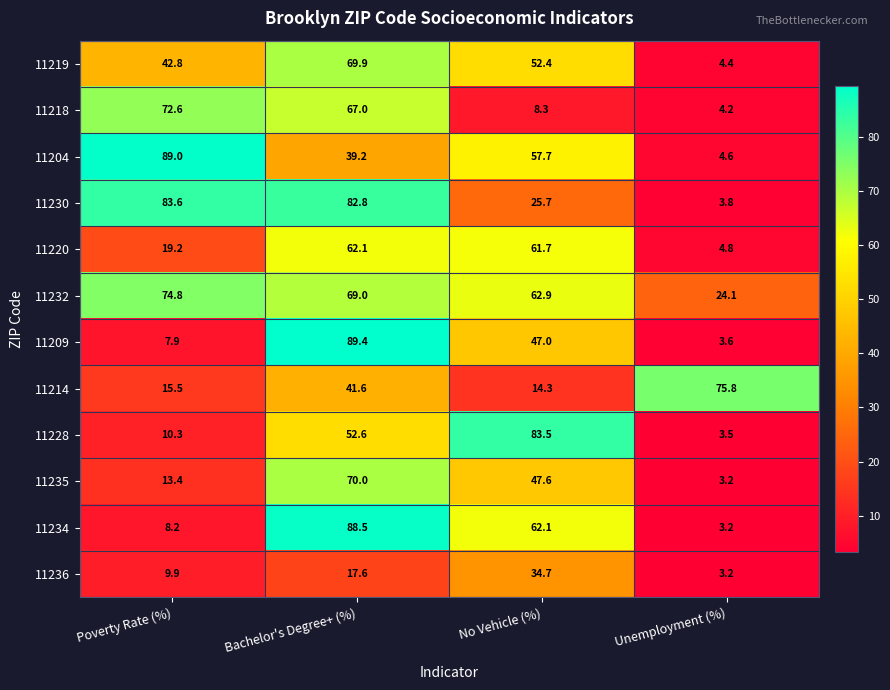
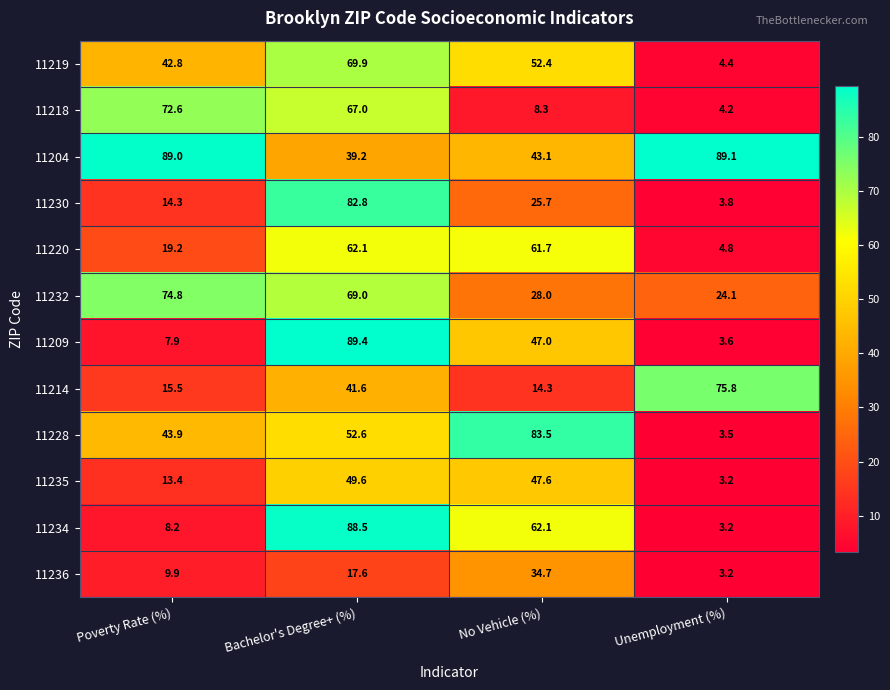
  {
    "11219": {
      "Poverty Rate (%)": 42.8,
      "Bachelor's Degree+ (%)": 69.9,
      "No Vehicle (%)": 52.4,
      "Unemployment (%)": 4.4
    },
    "11218": {
      "Poverty Rate (%)": 72.6,
      "Bachelor's Degree+ (%)": 67.0,
      "No Vehicle (%)": 8.3,
      "Unemployment (%)": 4.2
    },
    "11204": {
      "Poverty Rate (%)": 89.0,
      "Bachelor's Degree+ (%)": 39.2,
-     "No Vehicle (%)": 57.7,
-     "Unemployment (%)": 4.6
+     "No Vehicle (%)": 43.1,
+     "Unemployment (%)": 89.1
    },
    "11230": {
-     "Poverty Rate (%)": 83.6,
+     "Poverty Rate (%)": 14.3,
      "Bachelor's Degree+ (%)": 82.8,
      "No Vehicle (%)": 25.7,
      "Unemployment (%)": 3.8
    },
    "11220": {
      "Poverty Rate (%)": 19.2,
      "Bachelor's Degree+ (%)": 62.1,
      "No Vehicle (%)": 61.7,
      "Unemployment (%)": 4.8
    },
    "11232": {
      "Poverty Rate (%)": 74.8,
      "Bachelor's Degree+ (%)": 69.0,
-     "No Vehicle (%)": 62.9,
+     "No Vehicle (%)": 28.0,
      "Unemployment (%)": 24.1
    },
    "11209": {
      "Poverty Rate (%)": 7.9,
      "Bachelor's Degree+ (%)": 89.4,
      "No Vehicle (%)": 47.0,
      "Unemployment (%)": 3.6
    },
    "11214": {
      "Poverty Rate (%)": 15.5,
      "Bachelor's Degree+ (%)": 41.6,
      "No Vehicle (%)": 14.3,
      "Unemployment (%)": 75.8
    },
    "11228": {
-     "Poverty Rate (%)": 10.3,
+     "Poverty Rate (%)": 43.9,
      "Bachelor's Degree+ (%)": 52.6,
      "No Vehicle (%)": 83.5,
      "Unemployment (%)": 3.5
    },
    "11235": {
      "Poverty Rate (%)": 13.4,
-     "Bachelor's Degree+ (%)": 70.0,
+     "Bachelor's Degree+ (%)": 49.6,
      "No Vehicle (%)": 47.6,
      "Unemployment (%)": 3.2
    },
    "11234": {
      "Poverty Rate (%)": 8.2,
      "Bachelor's Degree+ (%)": 88.5,
      "No Vehicle (%)": 62.1,
      "Unemployment (%)": 3.2
    },
    "11236": {
      "Poverty Rate (%)": 9.9,
      "Bachelor's Degree+ (%)": 17.6,
      "No Vehicle (%)": 34.7,
      "Unemployment (%)": 3.2
    }
  }
